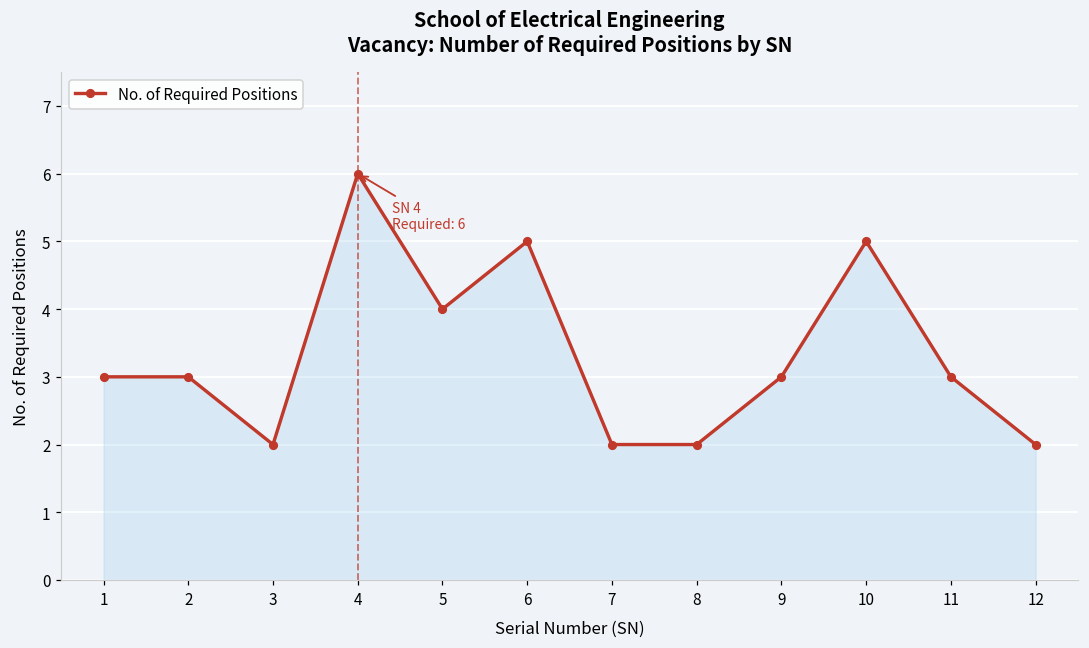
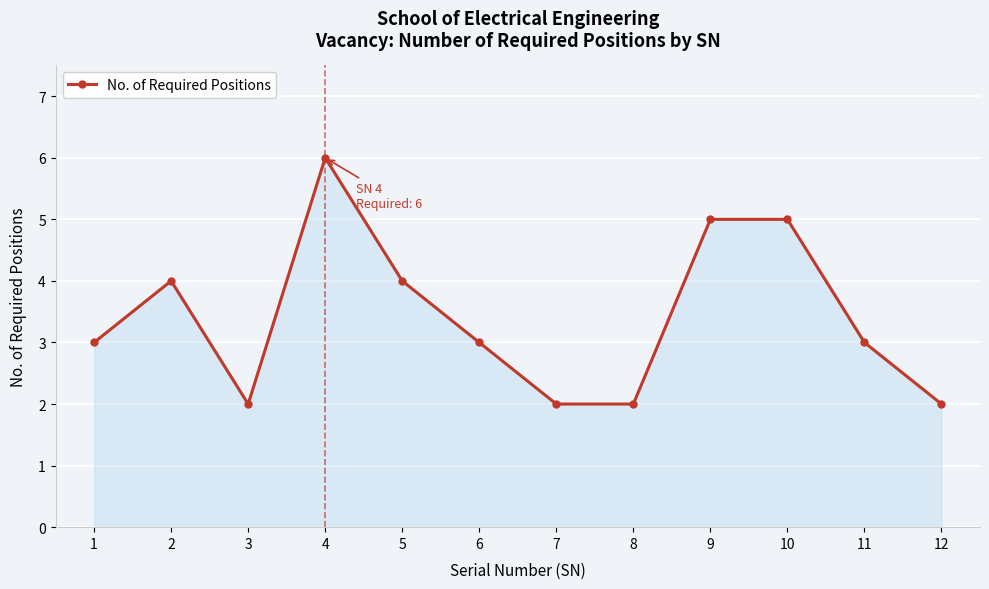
  {
    "1": 3,
-   "2": 3,
+   "2": 4,
    "3": 2,
    "5": 4,
-   "6": 5,
+   "6": 3,
    "7": 2,
    "8": 2,
-   "9": 3,
+   "9": 5,
    "10": 5,
    "11": 3,
    "12": 2
  }
